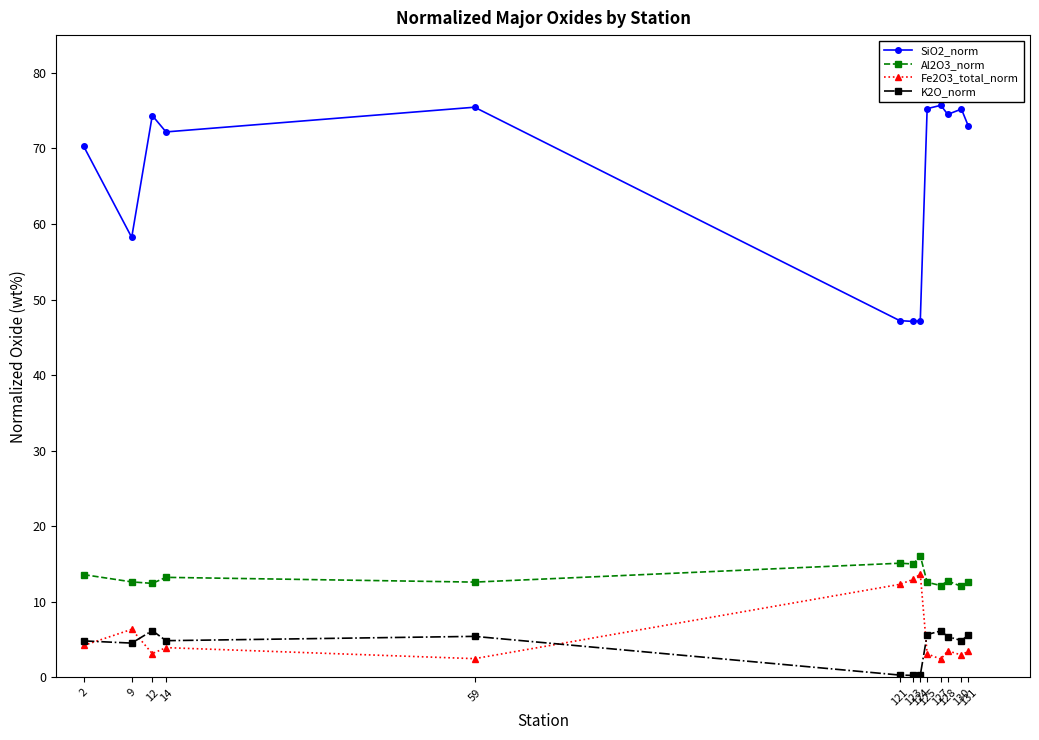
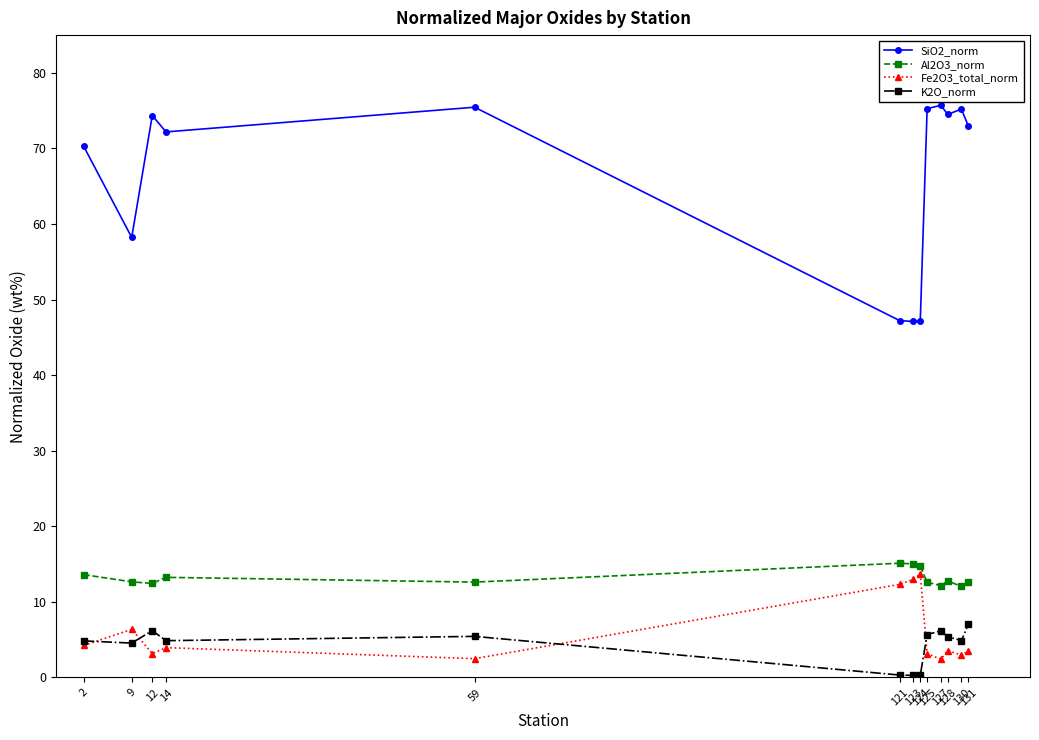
  {
    "SiO2_norm": {
      "2": 70,
      "9": 58,
      "12": 74,
      "14": 72,
      "59": 75,
      "121": 47,
      "123": 47,
      "124": 47,
      "125": 75,
      "127": 76,
      "128": 75,
      "130": 75,
      "131": 73
    },
    "Al2O3_norm": {
      "2": 14,
      "9": 13,
      "12": 12,
      "14": 13,
      "59": 13,
      "121": 15,
      "123": 15,
-     "124": 16,
+     "124": 15,
      "125": 13,
      "127": 12,
      "128": 13,
      "130": 12,
      "131": 13
    },
    "Fe2O3_total_norm": {
      "2": 4,
      "9": 6,
      "12": 3,
      "14": 4,
      "59": 2,
      "121": 12,
      "123": 13,
      "124": 14,
      "125": 3,
      "127": 2,
      "128": 4,
      "130": 3,
      "131": 3
    },
    "K2O_norm": {
      "2": 5,
      "9": 5,
      "12": 6,
      "14": 5,
      "59": 5,
      "121": 0,
      "123": 0,
      "124": 0,
      "125": 6,
      "127": 6,
      "128": 5,
      "130": 5,
-     "131": 6
+     "131": 7
    }
  }
